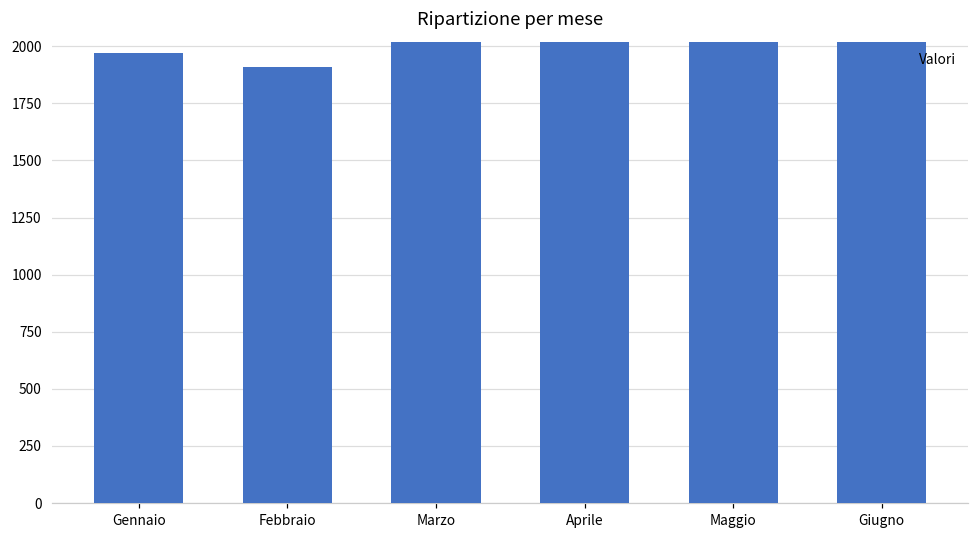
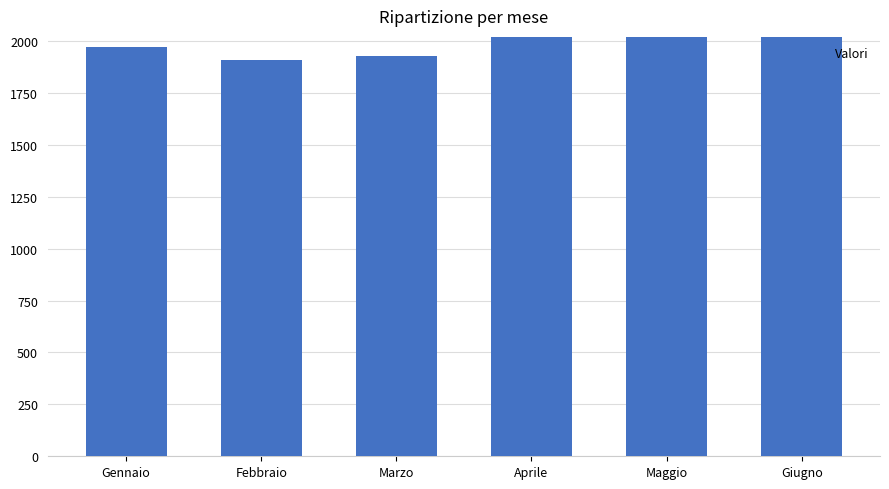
  {
    "Gennaio": 1970,
    "Febbraio": 1910,
-   "Marzo": 2020,
+   "Marzo": 1930,
    "Aprile": 2020,
    "Maggio": 2020,
    "Giugno": 2020
  }
